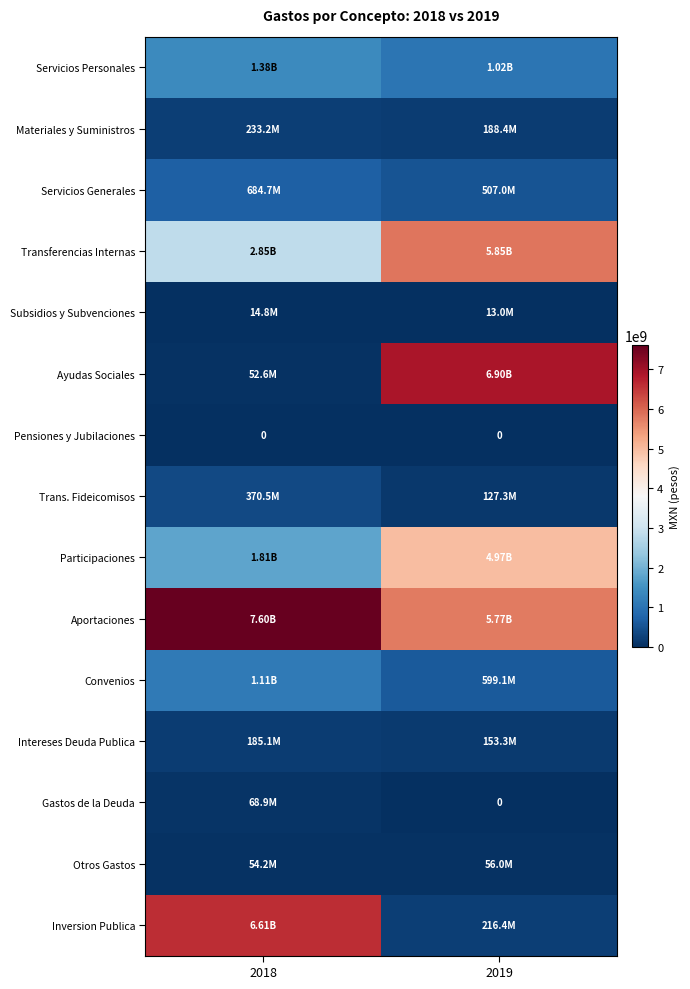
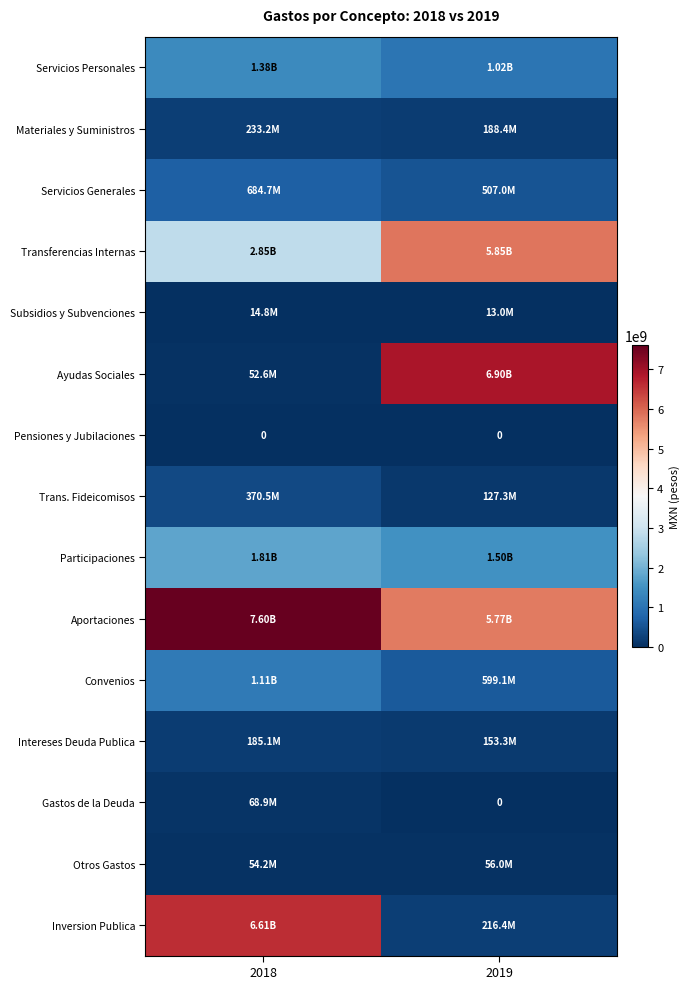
  {
    "Servicios Personales": {
      "2018": "1.38B",
      "2019": "1.02B"
    },
    "Materiales y Suministros": {
      "2018": "233.2M",
      "2019": "188.4M"
    },
    "Servicios Generales": {
      "2018": "684.7M",
      "2019": "507.0M"
    },
    "Transferencias Internas": {
      "2018": "2.85B",
      "2019": "5.85B"
    },
    "Subsidios y Subvenciones": {
      "2018": "14.8M",
      "2019": "13.0M"
    },
    "Ayudas Sociales": {
      "2018": "52.6M",
      "2019": "6.90B"
    },
    "Pensiones y Jubilaciones": {
      "2018": "0",
      "2019": "0"
    },
    "Trans. Fideicomisos": {
      "2018": "370.5M",
      "2019": "127.3M"
    },
    "Participaciones": {
      "2018": "1.81B",
-     "2019": "4.97B"
+     "2019": "1.50B"
    },
    "Aportaciones": {
      "2018": "7.60B",
      "2019": "5.77B"
    },
    "Convenios": {
      "2018": "1.11B",
      "2019": "599.1M"
    },
    "Intereses Deuda Publica": {
      "2018": "185.1M",
      "2019": "153.3M"
    },
    "Gastos de la Deuda": {
      "2018": "68.9M",
      "2019": "0"
    },
    "Otros Gastos": {
      "2018": "54.2M",
      "2019": "56.0M"
    },
    "Inversion Publica": {
      "2018": "6.61B",
      "2019": "216.4M"
    }
  }
